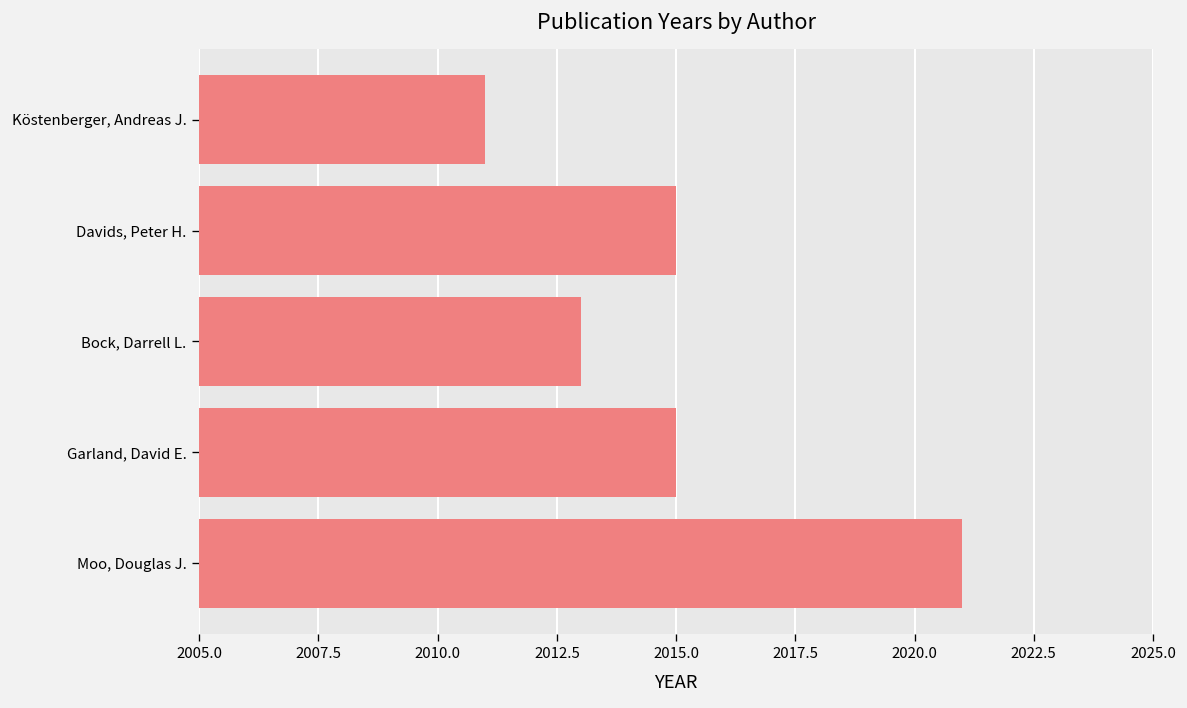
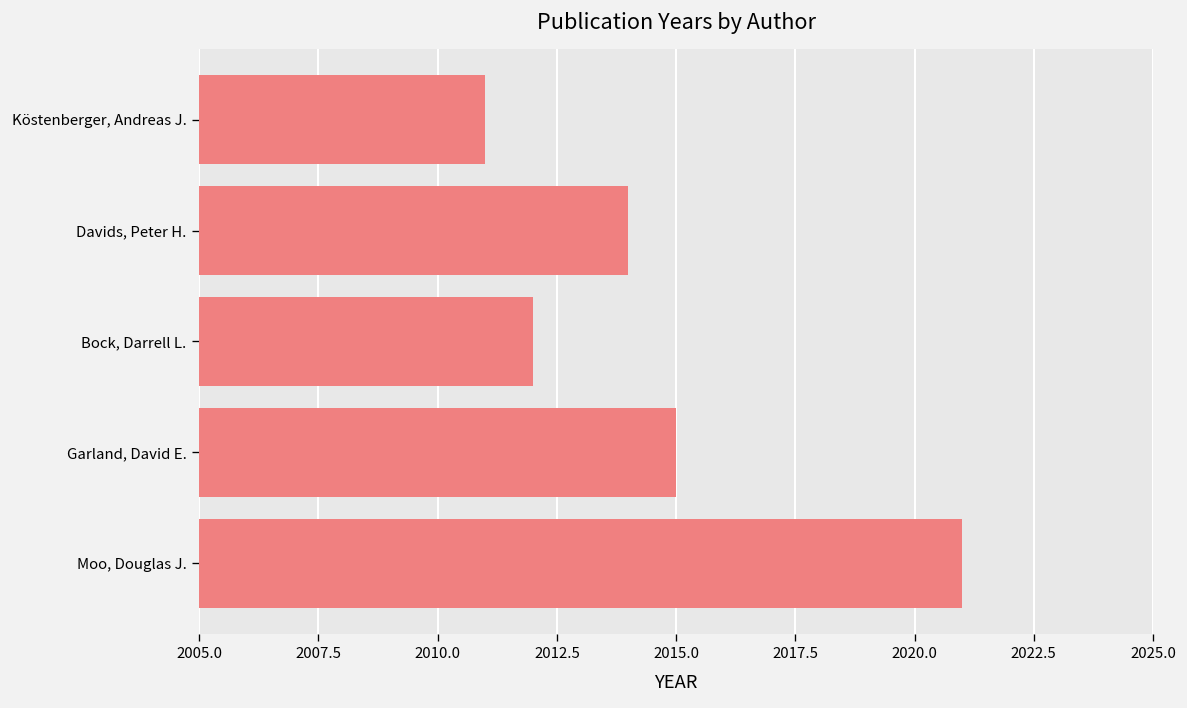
  {
    "Köstenberger, Andreas J.": 2011,
-   "Davids, Peter H.": 2015,
-   "Bock, Darrell L.": 2013,
+   "Davids, Peter H.": 2014,
+   "Bock, Darrell L.": 2012,
    "Garland, David E.": 2015,
    "Moo, Douglas J.": 2021
  }
